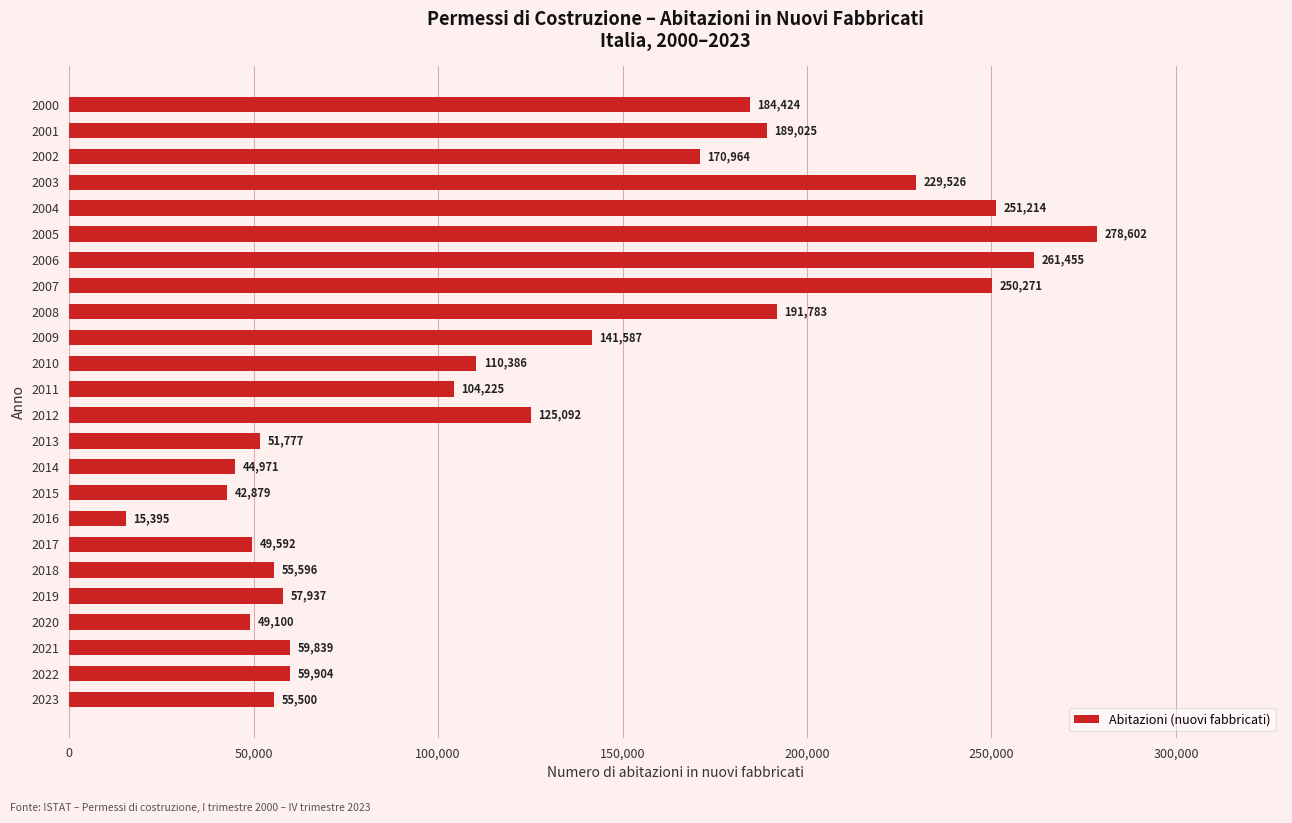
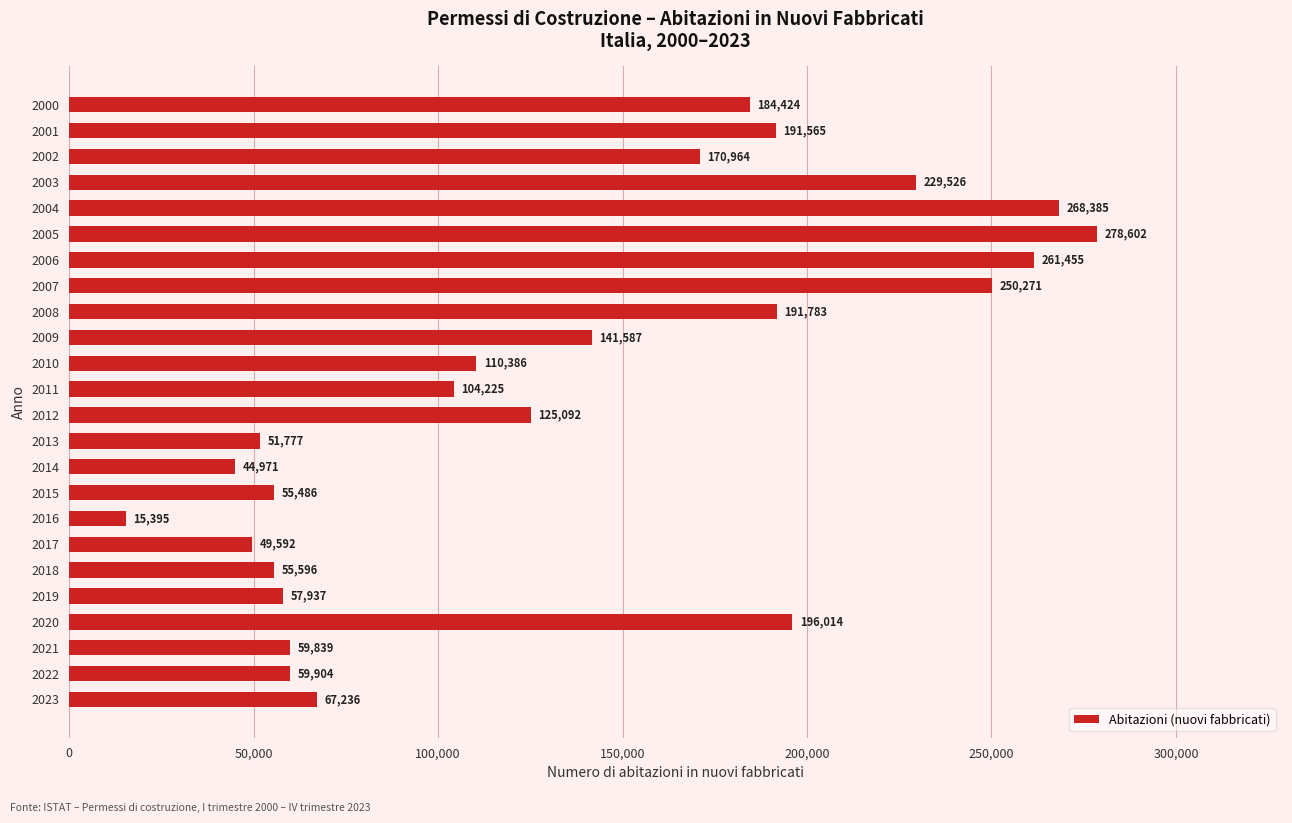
  {
    "2000": "184,424",
-   "2001": "189,025",
+   "2001": "191,565",
    "2002": "170,964",
    "2003": "229,526",
-   "2004": "251,214",
+   "2004": "268,385",
    "2005": "278,602",
    "2006": "261,455",
    "2007": "250,271",
    "2008": "191,783",
    "2009": "141,587",
    "2010": "110,386",
    "2011": "104,225",
    "2012": "125,092",
    "2013": "51,777",
    "2014": "44,971",
-   "2015": "42,879",
+   "2015": "55,486",
    "2016": "15,395",
    "2017": "49,592",
    "2018": "55,596",
    "2019": "57,937",
-   "2020": "49,100",
+   "2020": "196,014",
    "2021": "59,839",
    "2022": "59,904",
-   "2023": "55,500"
+   "2023": "67,236"
  }
